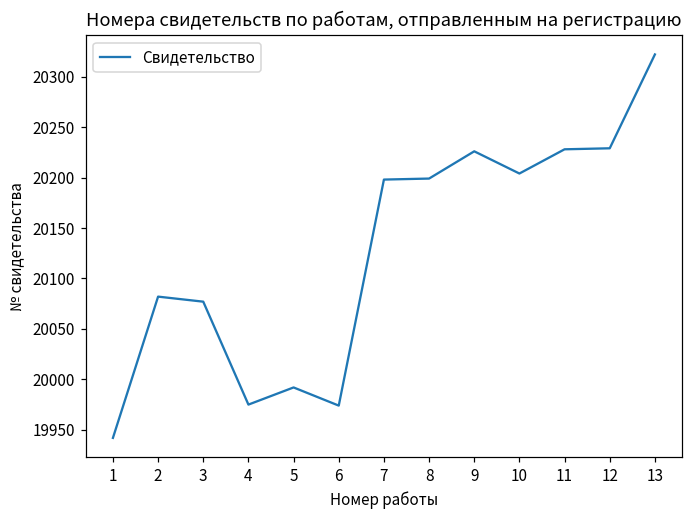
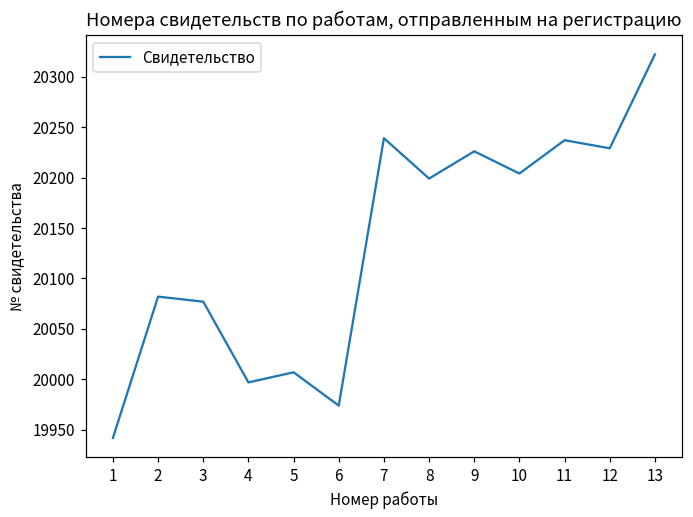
  {
    "1": 19940,
    "2": 20080,
    "3": 20080,
-   "4": 19980,
-   "5": 19990,
+   "4": 20000,
+   "5": 20010,
    "6": 19970,
-   "7": 20200,
+   "7": 20240,
    "8": 20200,
    "9": 20230,
    "10": 20200,
-   "11": 20230,
+   "11": 20240,
    "12": 20230,
    "13": 20320
  }
